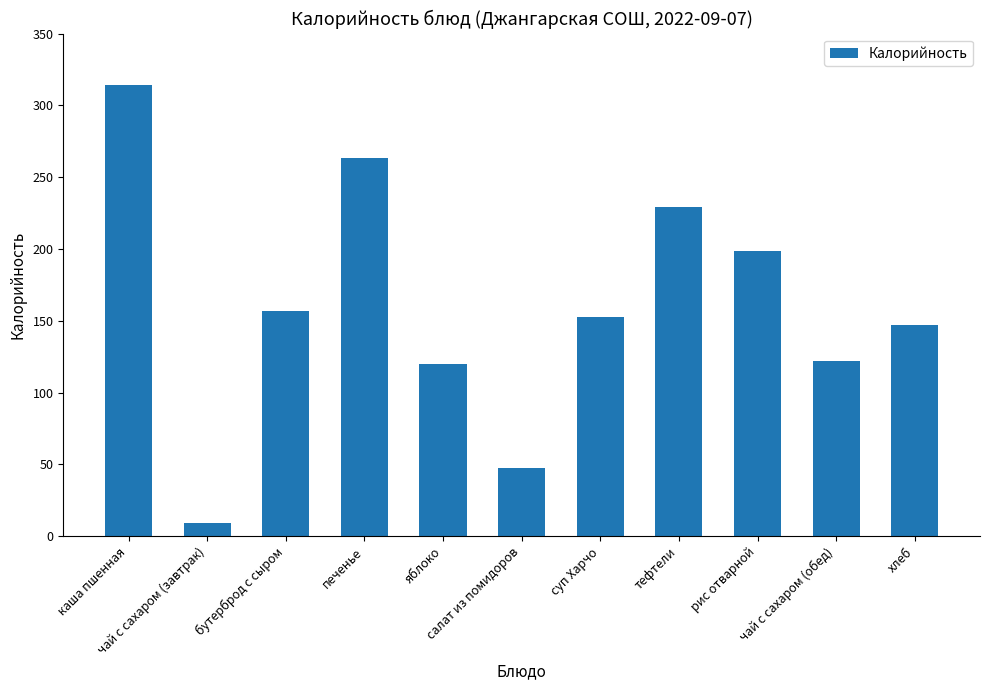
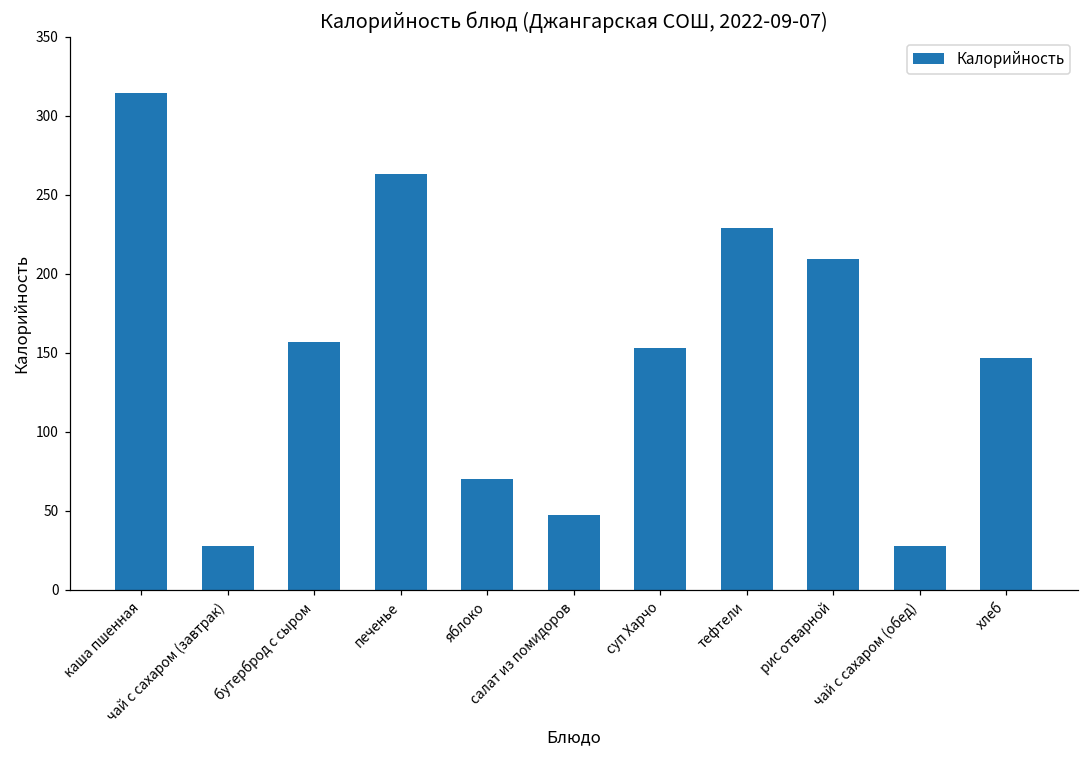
  {
    "каша пшенная": 314,
-   "чай с сахаром (завтрак)": 9,
+   "чай с сахаром (завтрак)": 28,
    "бутерброд с сыром": 157,
    "печенье": 263,
-   "яблоко": 120,
+   "яблоко": 70,
    "салат из помидоров": 47,
    "суп Харчо": 153,
    "тефтели": 229,
-   "рис отварной": 199,
-   "чай с сахаром (обед)": 122,
+   "рис отварной": 210,
+   "чай с сахаром (обед)": 28,
    "хлеб": 147
  }
